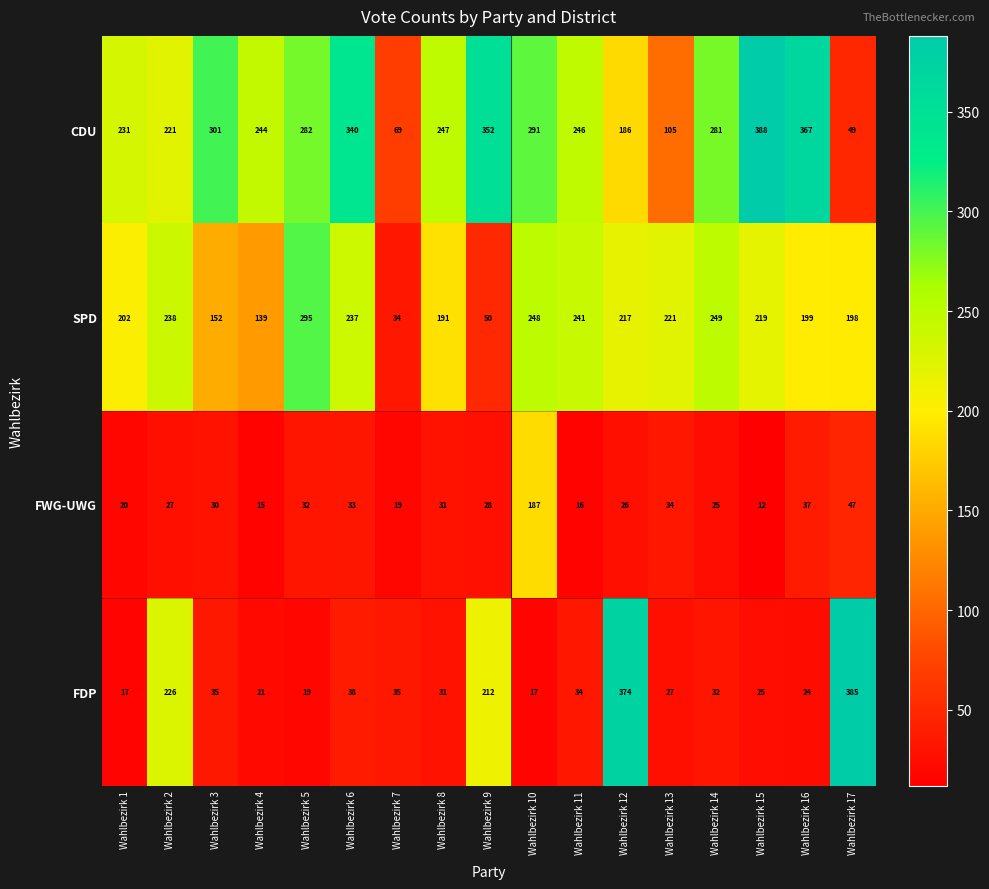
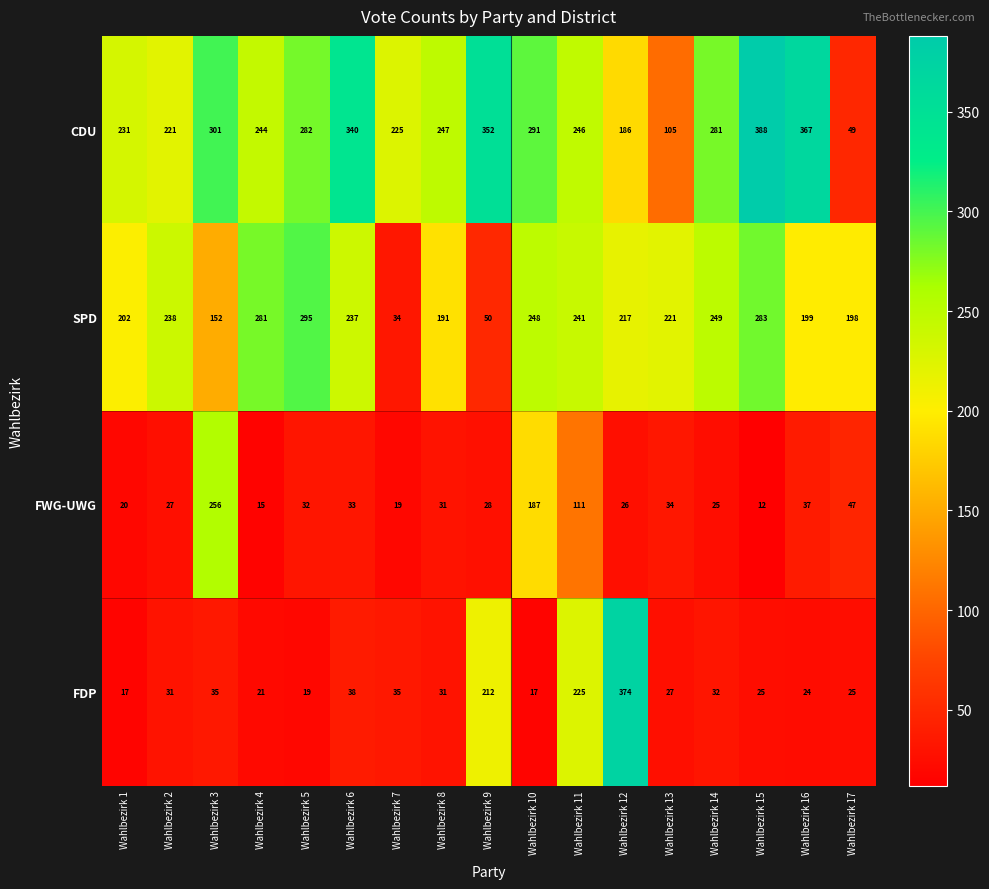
  {
    "CDU": {
      "Wahlbezirk 1": 231,
      "Wahlbezirk 2": 221,
      "Wahlbezirk 3": 301,
      "Wahlbezirk 4": 244,
      "Wahlbezirk 5": 282,
      "Wahlbezirk 6": 340,
-     "Wahlbezirk 7": 69,
+     "Wahlbezirk 7": 225,
      "Wahlbezirk 8": 247,
      "Wahlbezirk 9": 352,
      "Wahlbezirk 10": 291,
      "Wahlbezirk 11": 246,
      "Wahlbezirk 12": 186,
      "Wahlbezirk 13": 105,
      "Wahlbezirk 14": 281,
      "Wahlbezirk 15": 388,
      "Wahlbezirk 16": 367,
      "Wahlbezirk 17": 49
    },
    "SPD": {
      "Wahlbezirk 1": 202,
      "Wahlbezirk 2": 238,
      "Wahlbezirk 3": 152,
-     "Wahlbezirk 4": 139,
+     "Wahlbezirk 4": 281,
      "Wahlbezirk 5": 295,
      "Wahlbezirk 6": 237,
      "Wahlbezirk 7": 34,
      "Wahlbezirk 8": 191,
      "Wahlbezirk 9": 50,
      "Wahlbezirk 10": 248,
      "Wahlbezirk 11": 241,
      "Wahlbezirk 12": 217,
      "Wahlbezirk 13": 221,
      "Wahlbezirk 14": 249,
-     "Wahlbezirk 15": 219,
+     "Wahlbezirk 15": 283,
      "Wahlbezirk 16": 199,
      "Wahlbezirk 17": 198
    },
    "FWG-UWG": {
      "Wahlbezirk 1": 20,
      "Wahlbezirk 2": 27,
-     "Wahlbezirk 3": 30,
+     "Wahlbezirk 3": 256,
      "Wahlbezirk 4": 15,
      "Wahlbezirk 5": 32,
      "Wahlbezirk 6": 33,
      "Wahlbezirk 7": 19,
      "Wahlbezirk 8": 31,
      "Wahlbezirk 9": 28,
      "Wahlbezirk 10": 187,
-     "Wahlbezirk 11": 16,
+     "Wahlbezirk 11": 111,
      "Wahlbezirk 12": 26,
      "Wahlbezirk 13": 34,
      "Wahlbezirk 14": 25,
      "Wahlbezirk 15": 12,
      "Wahlbezirk 16": 37,
      "Wahlbezirk 17": 47
    },
    "FDP": {
      "Wahlbezirk 1": 17,
-     "Wahlbezirk 2": 226,
+     "Wahlbezirk 2": 31,
      "Wahlbezirk 3": 35,
      "Wahlbezirk 4": 21,
      "Wahlbezirk 5": 19,
      "Wahlbezirk 6": 38,
      "Wahlbezirk 7": 35,
      "Wahlbezirk 8": 31,
      "Wahlbezirk 9": 212,
      "Wahlbezirk 10": 17,
-     "Wahlbezirk 11": 34,
+     "Wahlbezirk 11": 225,
      "Wahlbezirk 12": 374,
      "Wahlbezirk 13": 27,
      "Wahlbezirk 14": 32,
      "Wahlbezirk 15": 25,
      "Wahlbezirk 16": 24,
-     "Wahlbezirk 17": 385
+     "Wahlbezirk 17": 25
    }
  }
